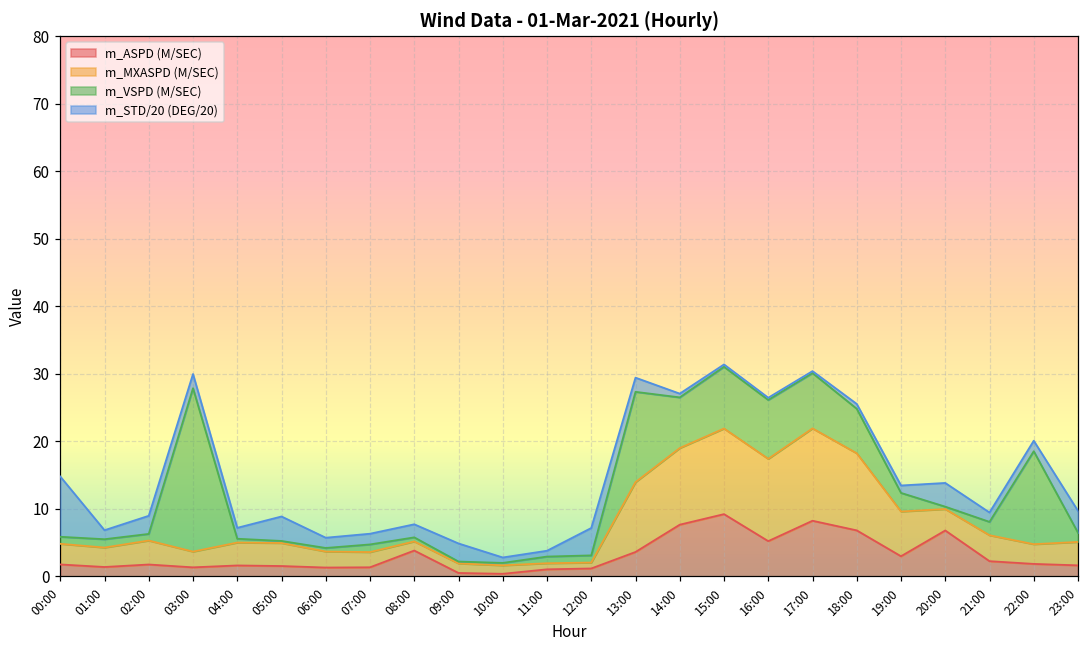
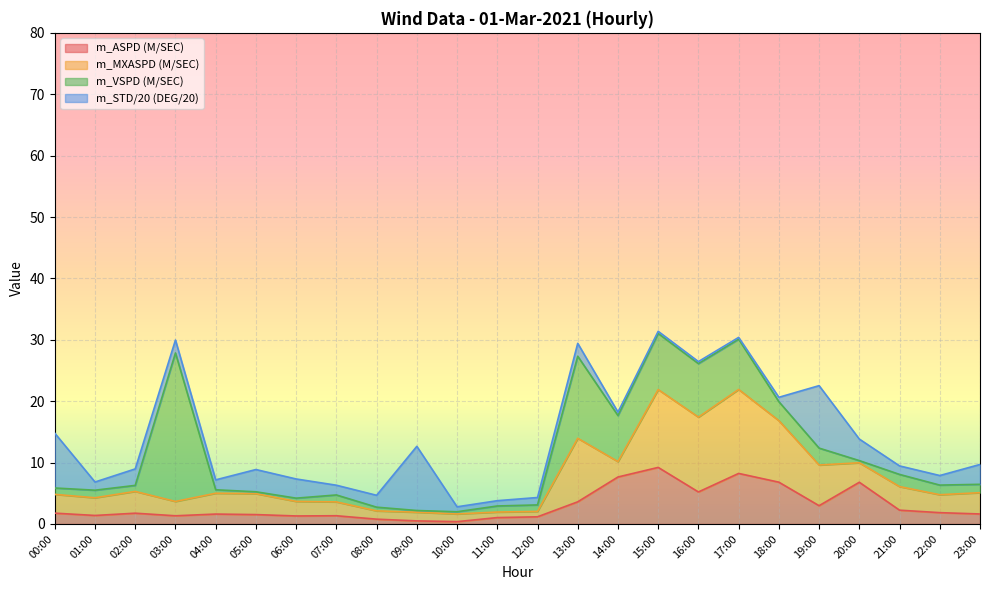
  {
    "m_ASPD (M/SEC)": {
      "00:00": 2,
      "01:00": 1,
      "02:00": 2,
      "03:00": 1,
      "04:00": 2,
      "05:00": 2,
      "06:00": 1,
      "07:00": 1,
-     "08:00": 4,
+     "08:00": 1,
      "09:00": 0,
      "10:00": 0,
      "11:00": 1,
      "12:00": 1,
      "13:00": 4,
      "14:00": 8,
      "15:00": 9,
      "16:00": 5,
      "17:00": 8,
      "18:00": 7,
      "19:00": 3,
      "20:00": 7,
      "21:00": 2,
      "22:00": 2,
      "23:00": 2
    },
    "m_MXASPD (M/SEC)": {
      "00:00": 3,
      "01:00": 3,
      "02:00": 4,
      "03:00": 2,
      "04:00": 3,
      "06:00": 2,
      "07:00": 2,
      "08:00": 1,
      "11:00": 1,
      "12:00": 1,
      "13:00": 10,
-     "14:00": 11,
+     "14:00": 3,
      "15:00": 13,
      "16:00": 12,
      "17:00": 14,
-     "18:00": 11,
+     "18:00": 10,
      "19:00": 7,
      "21:00": 4,
      "22:00": 3,
      "23:00": 3
    },
    "m_VSPD (M/SEC)": {
      "00:00": 1,
      "01:00": 1,
      "02:00": 1,
      "03:00": 24,
      "04:00": 1,
      "06:00": 1,
      "07:00": 1,
      "08:00": 1,
      "11:00": 1,
      "12:00": 1,
      "13:00": 13,
      "14:00": 8,
-     "18:00": 7,
+     "18:00": 3,
      "19:00": 3,
      "21:00": 2,
-     "22:00": 14,
+     "22:00": 2,
      "23:00": 1
    },
    "m_STD/20 (DEG/20)": {
      "00:00": 9,
      "01:00": 1,
      "02:00": 3,
      "03:00": 2,
      "04:00": 2,
      "05:00": 4,
-     "06:00": 2,
+     "06:00": 3,
      "07:00": 2,
      "08:00": 2,
-     "09:00": 3,
+     "09:00": 10,
      "10:00": 1,
      "11:00": 1,
-     "12:00": 4,
+     "12:00": 1,
      "13:00": 2,
      "14:00": 1,
      "18:00": 1,
-     "19:00": 1,
+     "19:00": 10,
      "20:00": 4,
      "21:00": 1,
      "22:00": 2,
      "23:00": 3
    }
  }
